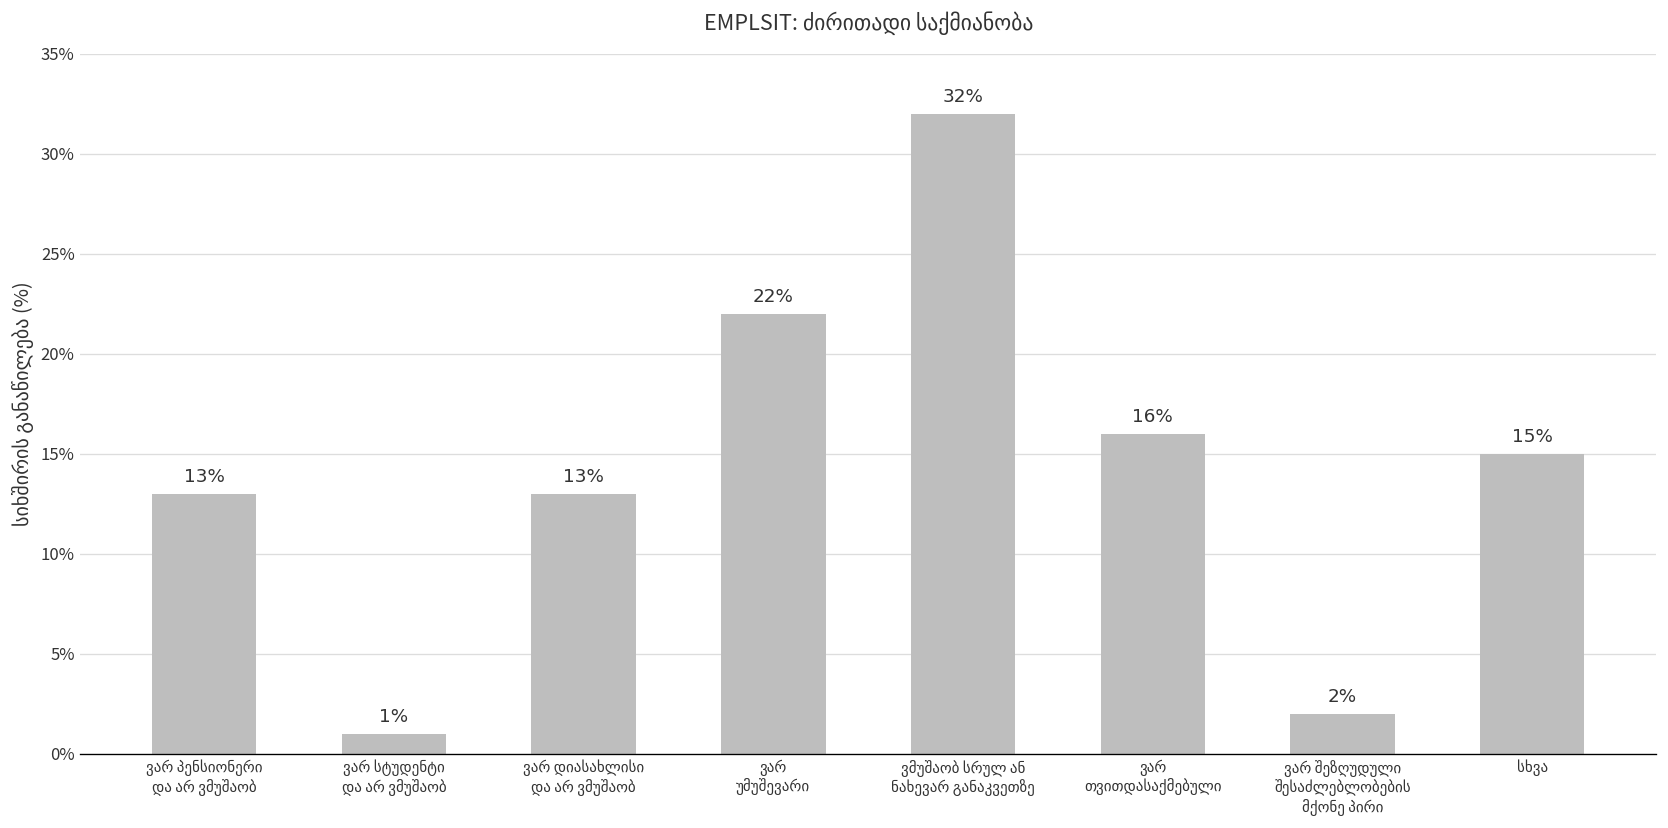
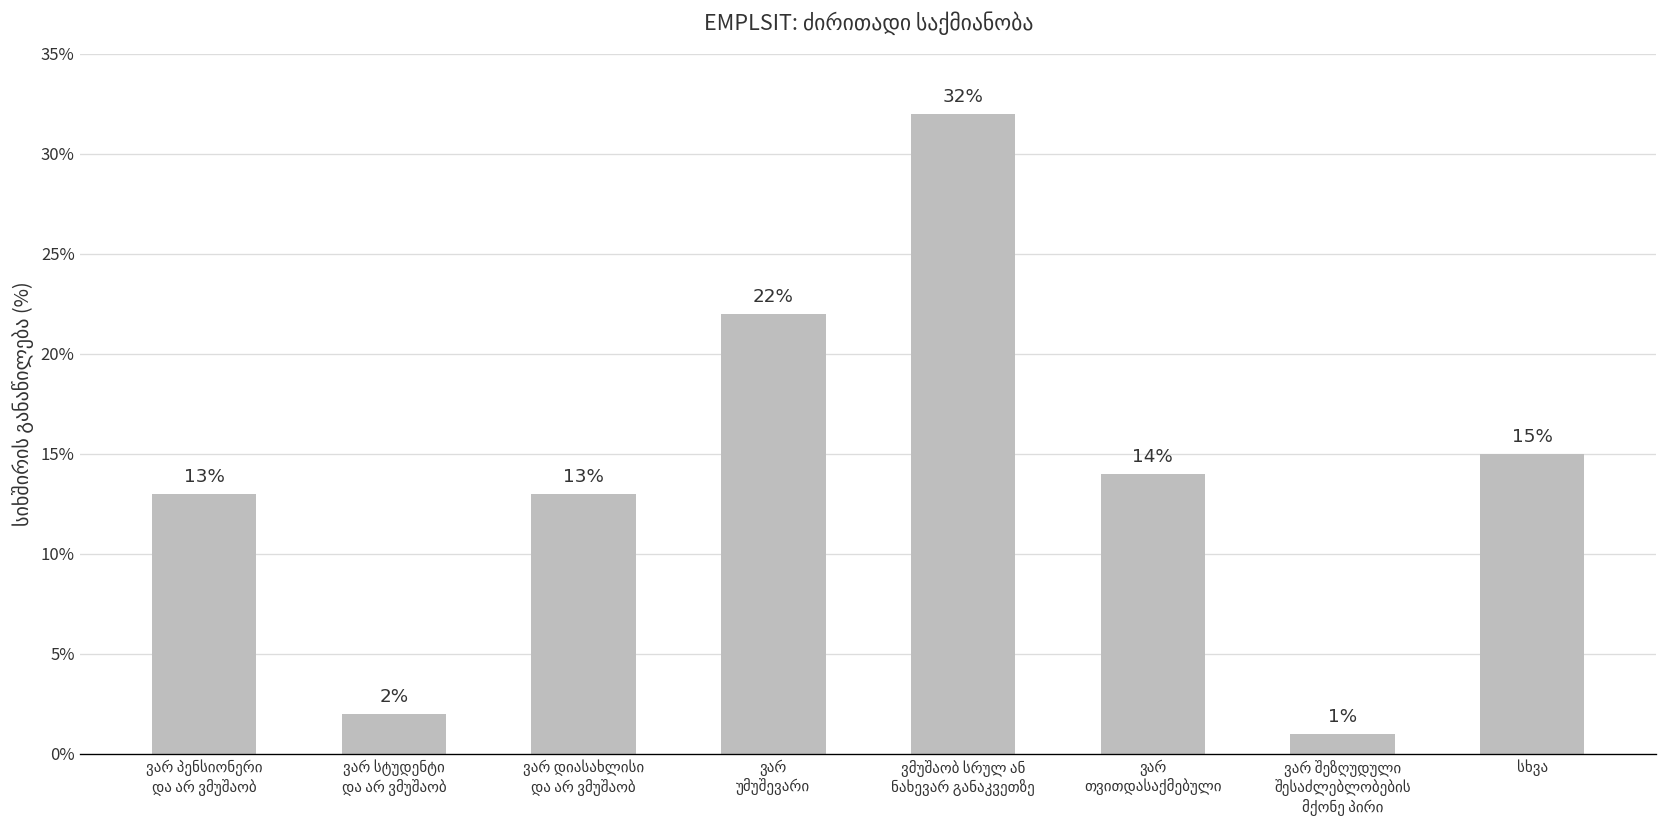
  {
    "ვარ პენსიონერი და არ ვმუშაობ": "13%",
-   "ვარ სტუდენტი და არ ვმუშაობ": "1%",
+   "ვარ სტუდენტი და არ ვმუშაობ": "2%",
    "ვარ დიასახლისი და არ ვმუშაობ": "13%",
    "ვარ უმუშევარი": "22%",
    "ვმუშაობ სრულ ან ნახევარ განაკვეთზე": "32%",
-   "ვარ თვითდასაქმებული": "16%",
-   "ვარ შეზღუდული შესაძლებლობების მქონე პირი": "2%",
+   "ვარ თვითდასაქმებული": "14%",
+   "ვარ შეზღუდული შესაძლებლობების მქონე პირი": "1%",
    "სხვა": "15%"
  }
